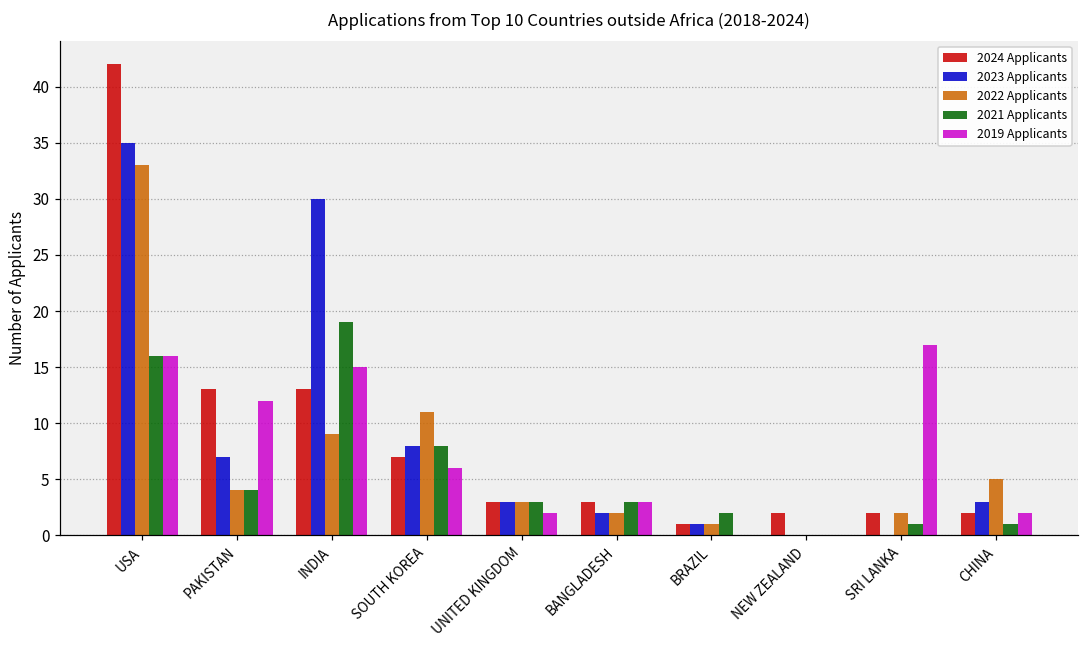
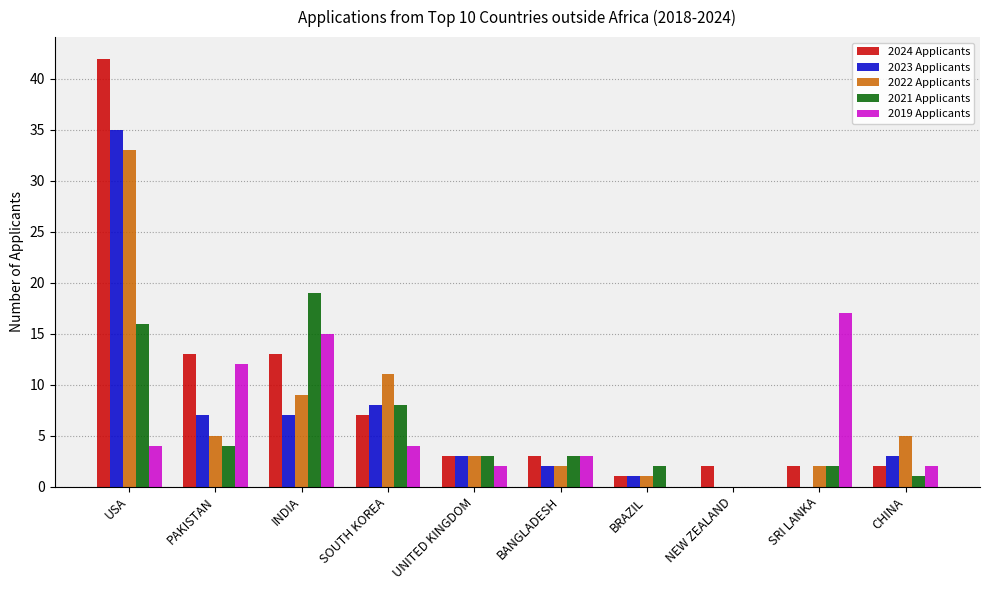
  {
    "2024 Applicants": {
      "USA": 42,
      "PAKISTAN": 13,
      "INDIA": 13,
      "SOUTH KOREA": 7,
      "UNITED KINGDOM": 3,
      "BANGLADESH": 3,
      "BRAZIL": 1,
      "NEW ZEALAND": 2,
      "SRI LANKA": 2,
      "CHINA": 2
    },
    "2023 Applicants": {
      "USA": 35,
      "PAKISTAN": 7,
-     "INDIA": 30,
+     "INDIA": 7,
      "SOUTH KOREA": 8,
      "UNITED KINGDOM": 3,
      "BANGLADESH": 2,
      "BRAZIL": 1,
      "NEW ZEALAND": 0,
      "SRI LANKA": 0,
      "CHINA": 3
    },
    "2022 Applicants": {
      "USA": 33,
-     "PAKISTAN": 4,
+     "PAKISTAN": 5,
      "INDIA": 9,
      "SOUTH KOREA": 11,
      "UNITED KINGDOM": 3,
      "BANGLADESH": 2,
      "BRAZIL": 1,
      "NEW ZEALAND": 0,
      "SRI LANKA": 2,
      "CHINA": 5
    },
    "2021 Applicants": {
      "USA": 16,
      "PAKISTAN": 4,
      "INDIA": 19,
      "SOUTH KOREA": 8,
      "UNITED KINGDOM": 3,
      "BANGLADESH": 3,
      "BRAZIL": 2,
      "NEW ZEALAND": 0,
-     "SRI LANKA": 1,
+     "SRI LANKA": 2,
      "CHINA": 1
    },
    "2019 Applicants": {
-     "USA": 16,
+     "USA": 4,
      "PAKISTAN": 12,
      "INDIA": 15,
-     "SOUTH KOREA": 6,
+     "SOUTH KOREA": 4,
      "UNITED KINGDOM": 2,
      "BANGLADESH": 3,
      "BRAZIL": 0,
      "NEW ZEALAND": 0,
      "SRI LANKA": 17,
      "CHINA": 2
    }
  }
